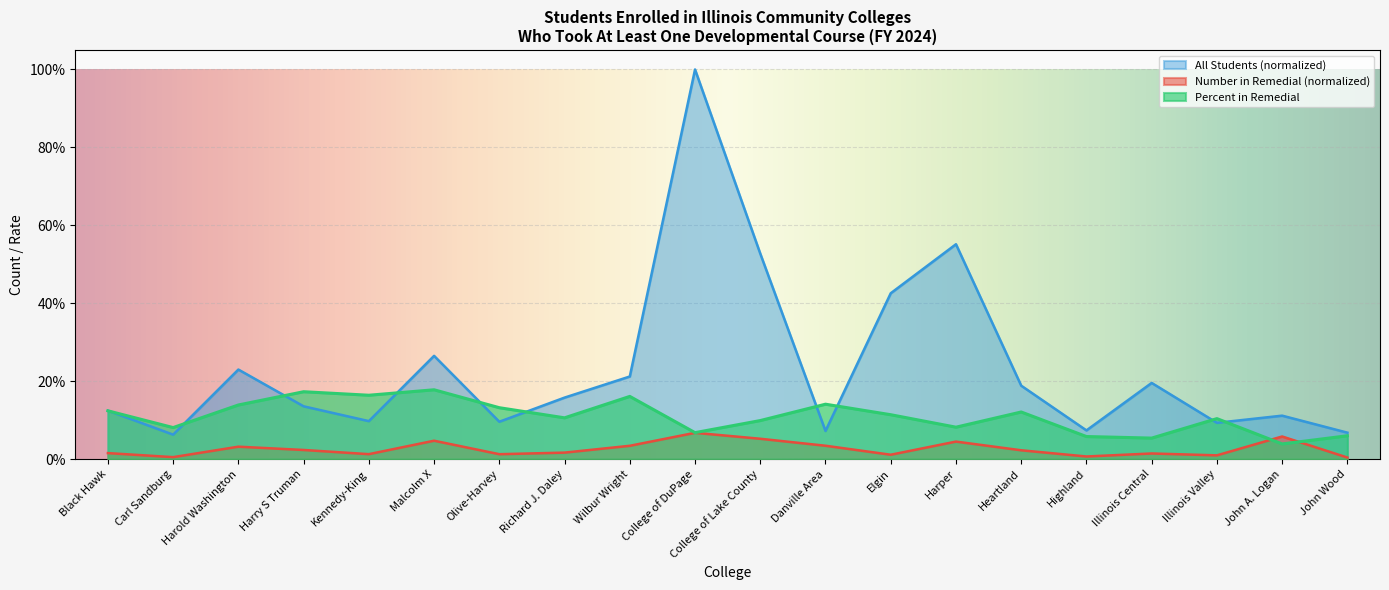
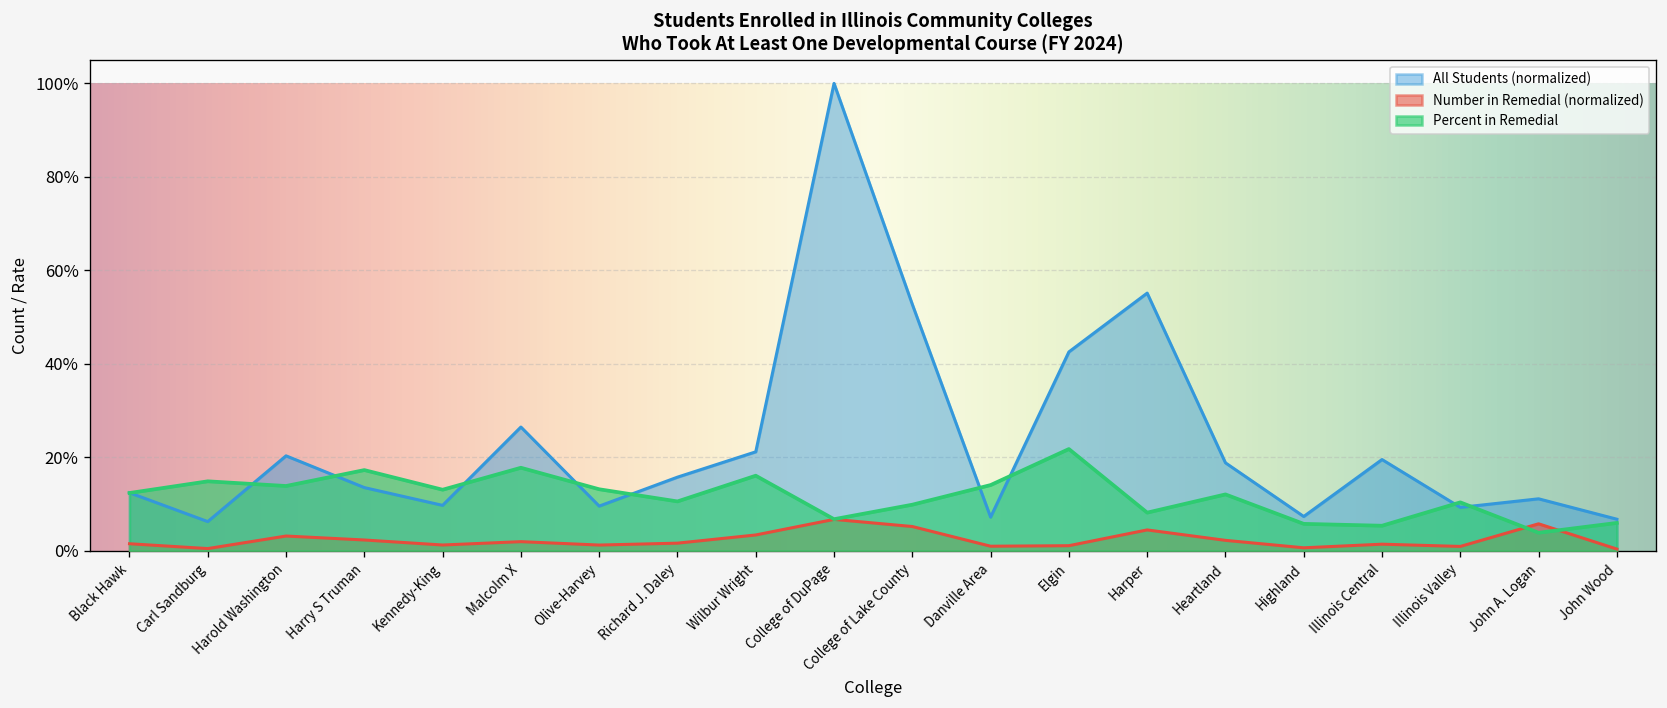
  {
    "All Students (normalized)": {
      "Carl Sandburg": "6%",
-     "Harold Washington": "23%",
+     "Harold Washington": "20%",
      "Harry S Truman": "14%",
      "Kennedy-King": "10%",
      "Malcolm X": "27%",
      "Olive-Harvey": "10%",
      "Richard J. Daley": "16%",
      "Wilbur Wright": "21%",
      "College of DuPage": "100%",
      "College of Lake County": "53%",
      "Danville Area": "7%",
      "Elgin": "43%",
      "Harper": "55%",
      "Heartland": "19%",
      "Highland": "7%",
      "Illinois Central": "20%",
      "Illinois Valley": "9%",
      "John A. Logan": "11%",
      "John Wood": "7%"
    },
    "Number in Remedial (normalized)": {
      "Black Hawk": "2%",
      "Carl Sandburg": "1%",
      "Harold Washington": "3%",
      "Harry S Truman": "2%",
      "Kennedy-King": "1%",
-     "Malcolm X": "5%",
+     "Malcolm X": "2%",
      "Olive-Harvey": "1%",
      "Richard J. Daley": "2%",
      "Wilbur Wright": "3%",
      "College of Lake County": "5%",
-     "Danville Area": "3%",
+     "Danville Area": "1%",
      "Elgin": "1%",
      "Harper": "5%",
      "Heartland": "2%",
      "Highland": "1%",
      "Illinois Central": "1%",
      "Illinois Valley": "1%",
      "John A. Logan": "6%",
      "John Wood": "0%"
    },
    "Percent in Remedial": {
-     "Carl Sandburg": "8%",
+     "Carl Sandburg": "15%",
      "Harold Washington": "14%",
      "Harry S Truman": "17%",
-     "Kennedy-King": "16%",
+     "Kennedy-King": "13%",
      "Malcolm X": "18%",
      "Olive-Harvey": "13%",
      "Richard J. Daley": "11%",
      "Wilbur Wright": "16%",
      "College of Lake County": "10%",
      "Danville Area": "14%",
-     "Elgin": "11%",
+     "Elgin": "22%",
      "Harper": "8%",
      "Heartland": "12%",
      "Highland": "6%",
      "Illinois Central": "5%",
      "Illinois Valley": "10%",
      "John A. Logan": "4%",
      "John Wood": "6%"
    }
  }
